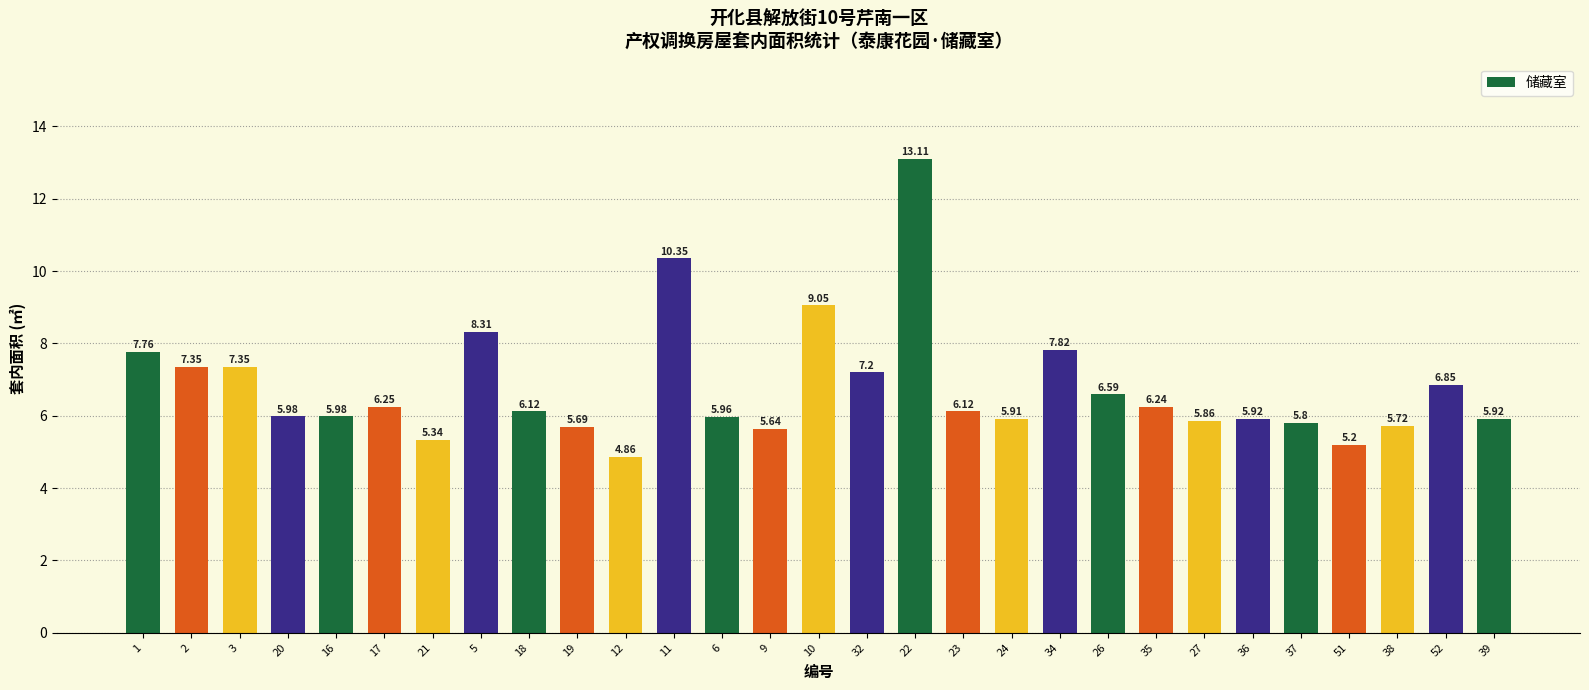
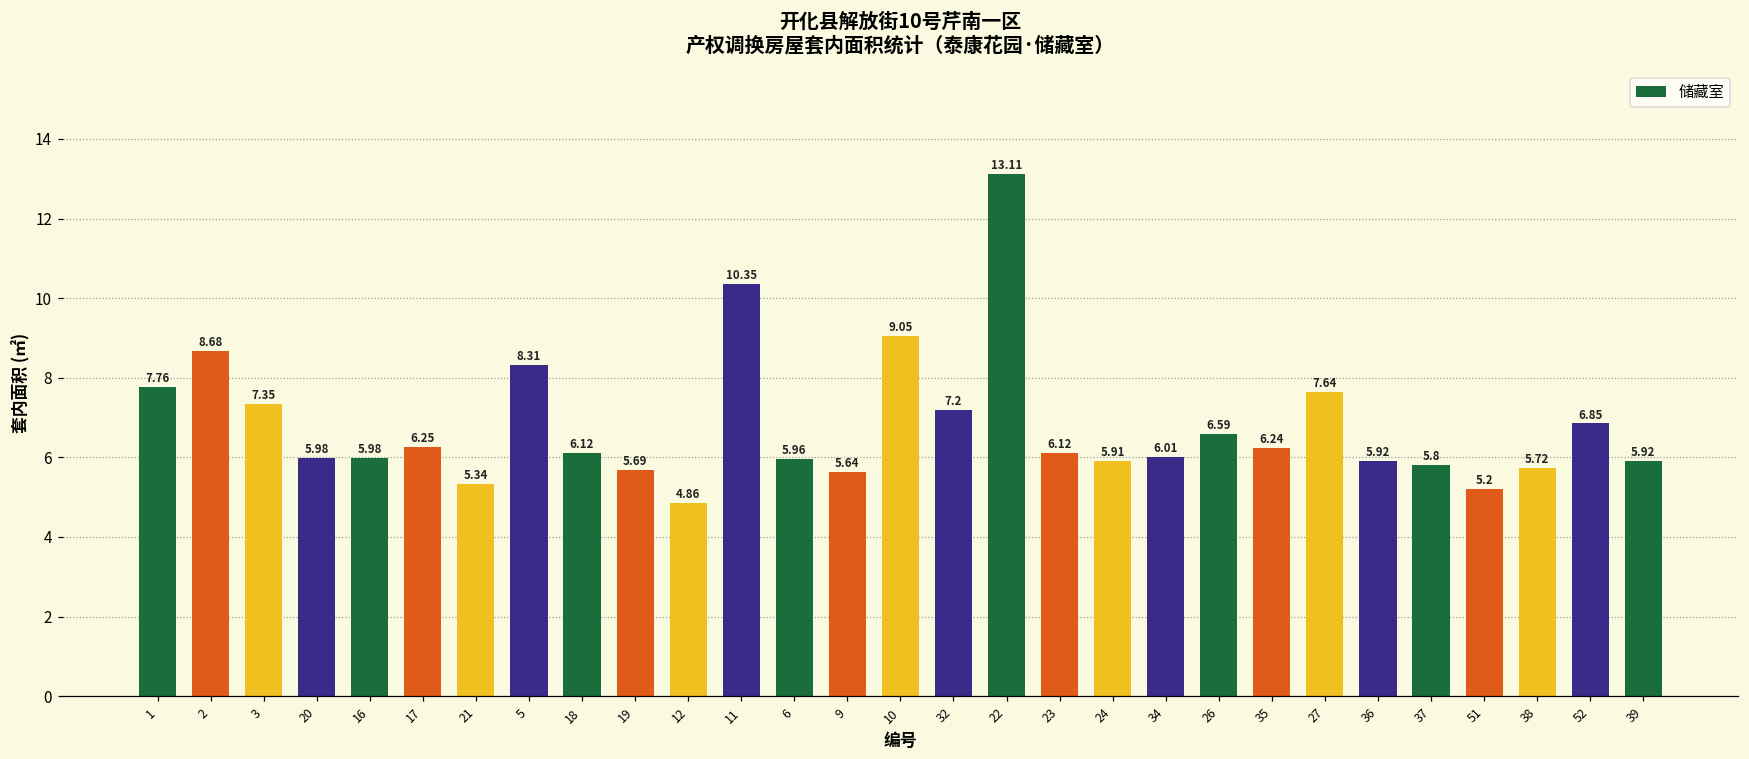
  {
    "1": 7.76,
-   "2": 7.35,
+   "2": 8.68,
    "3": 7.35,
    "20": 5.98,
    "16": 5.98,
    "17": 6.25,
    "21": 5.34,
    "5": 8.31,
    "18": 6.12,
    "19": 5.69,
    "12": 4.86,
    "11": 10.35,
    "6": 5.96,
    "9": 5.64,
    "10": 9.05,
    "32": 7.2,
    "22": 13.11,
    "23": 6.12,
    "24": 5.91,
-   "34": 7.82,
+   "34": 6.01,
    "26": 6.59,
    "35": 6.24,
-   "27": 5.86,
+   "27": 7.64,
    "36": 5.92,
    "37": 5.8,
    "51": 5.2,
    "38": 5.72,
    "52": 6.85,
    "39": 5.92
  }
